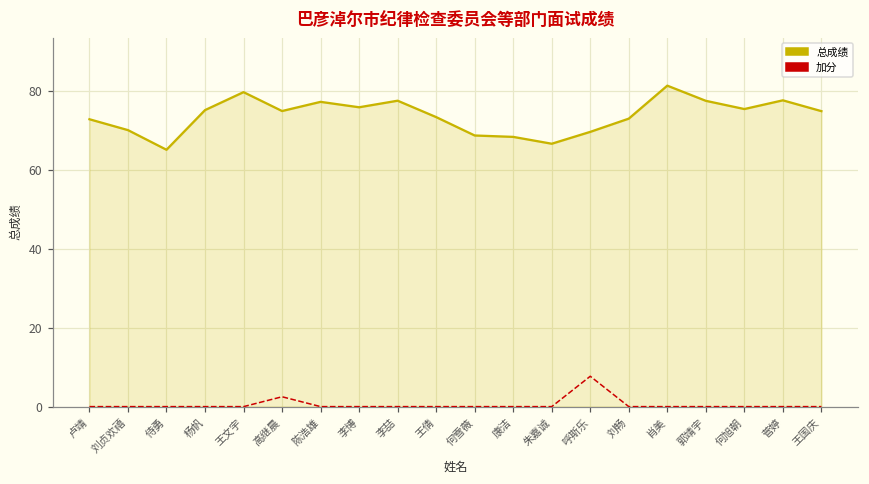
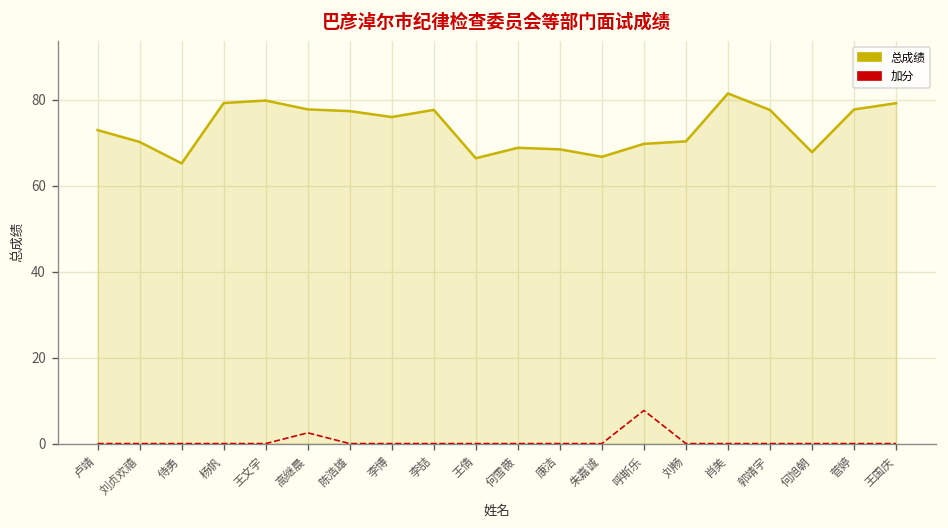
  {
    "总成绩": {
      "卢靖": 73,
      "刘贞欢禧": 70,
      "侍勇": 65,
-     "杨帆": 75,
+     "杨帆": 79,
      "王文宇": 80,
-     "高继晨": 75,
+     "高继晨": 78,
      "陈浩雄": 77,
      "李博": 76,
      "李喆": 78,
-     "王倩": 73,
+     "王倩": 66,
      "何雪薇": 69,
      "康洁": 68,
      "朱嘉诚": 67,
      "呼斯乐": 70,
-     "刘畅": 73,
+     "刘畅": 70,
      "肖美": 81,
      "郭靖宇": 78,
-     "何旭朝": 75,
+     "何旭朝": 68,
      "菅婷": 78,
-     "王国庆": 75
+     "王国庆": 79
    },
    "加分": {
      "卢靖": 0,
      "刘贞欢禧": 0,
      "侍勇": 0,
      "杨帆": 0,
      "王文宇": 0,
      "高继晨": 3,
      "陈浩雄": 0,
      "李博": 0,
      "李喆": 0,
      "王倩": 0,
      "何雪薇": 0,
      "康洁": 0,
      "朱嘉诚": 0,
      "呼斯乐": 8,
      "刘畅": 0,
      "肖美": 0,
      "郭靖宇": 0,
      "何旭朝": 0,
      "菅婷": 0,
      "王国庆": 0
    }
  }
